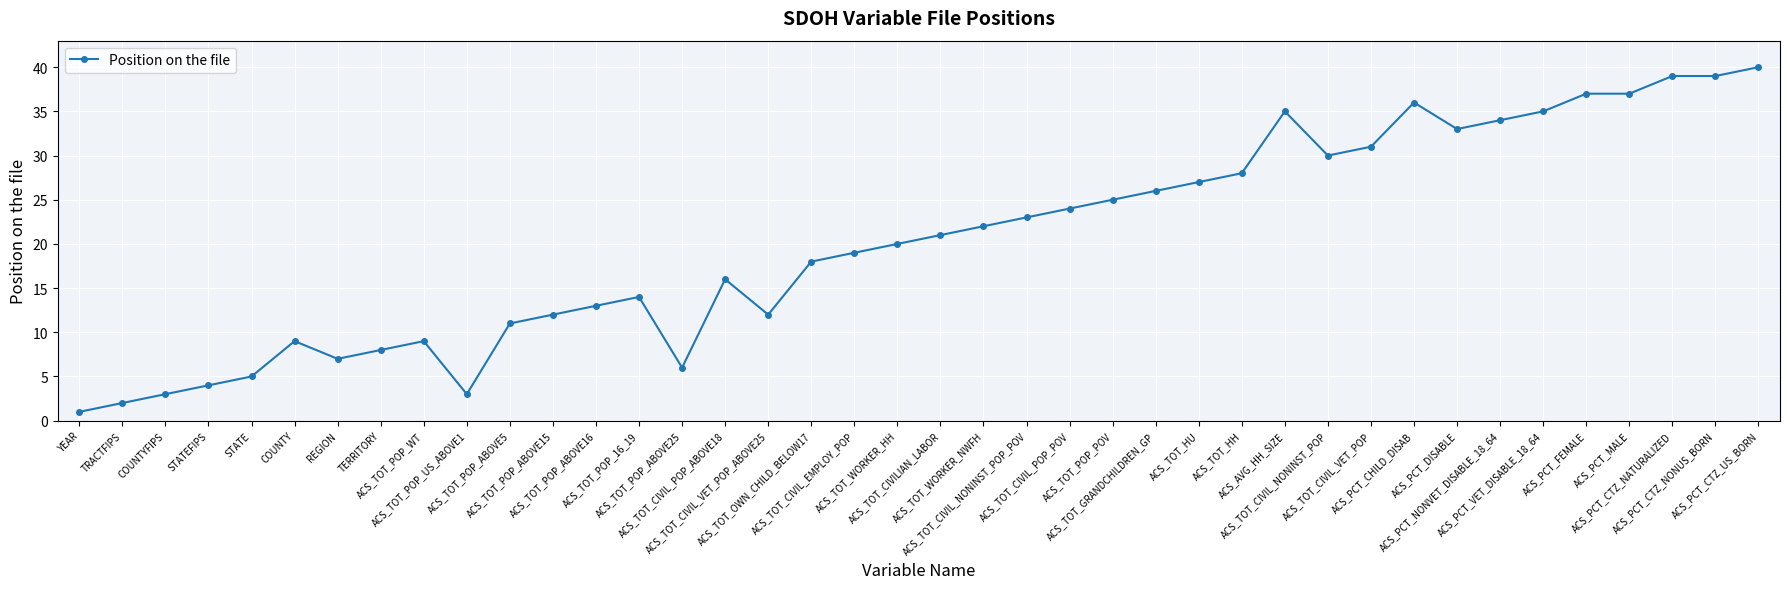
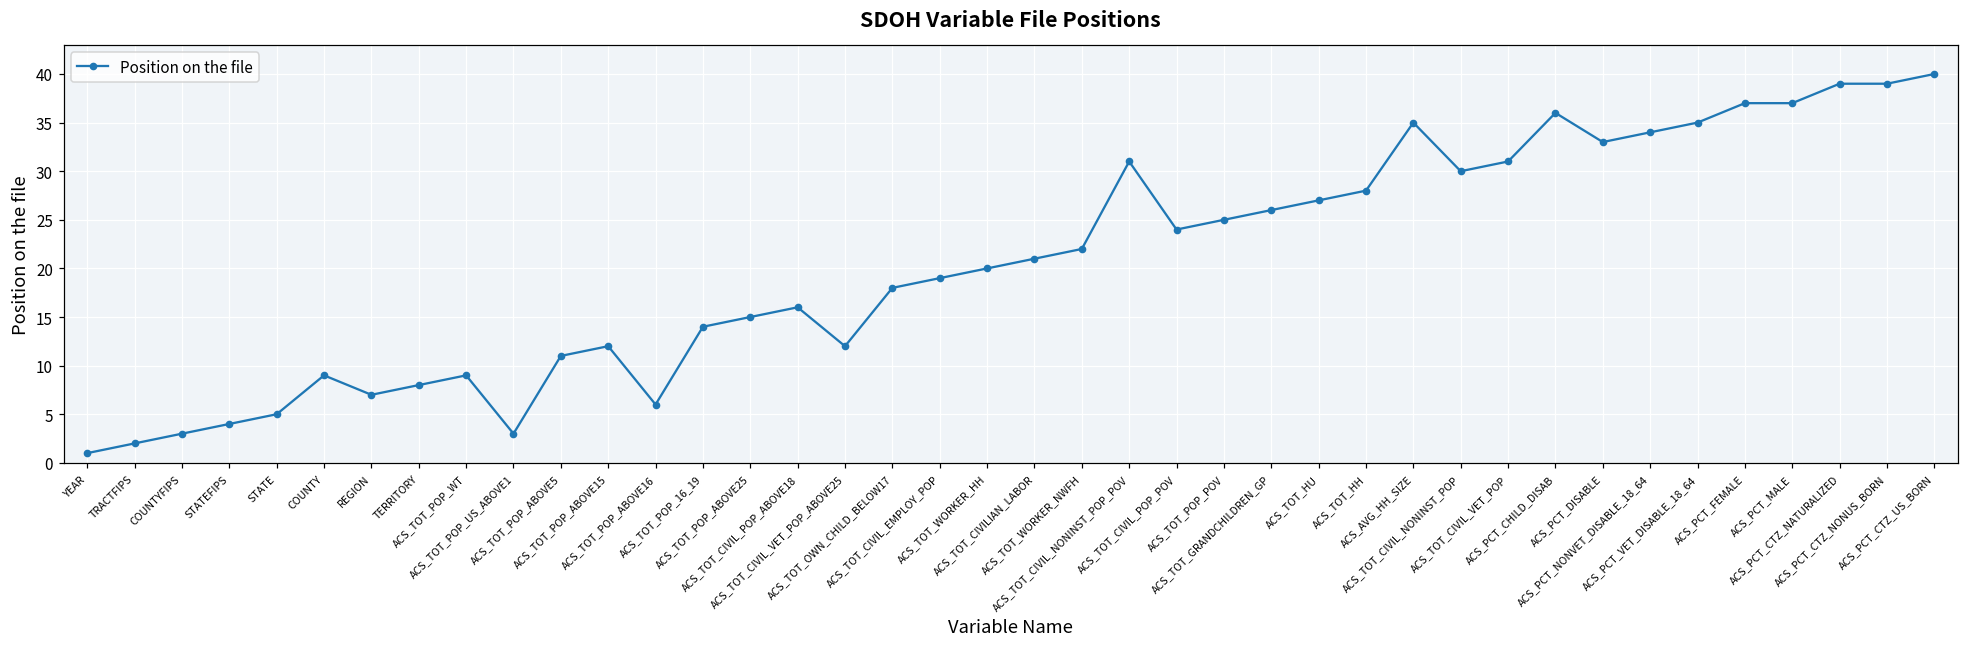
  {
    "YEAR": 1,
    "TRACTFIPS": 2,
    "COUNTYFIPS": 3,
    "STATEFIPS": 4,
    "STATE": 5,
    "COUNTY": 9,
    "REGION": 7,
    "TERRITORY": 8,
    "ACS_TOT_POP_WT": 9,
    "ACS_TOT_POP_US_ABOVE1": 3,
    "ACS_TOT_POP_ABOVE5": 11,
    "ACS_TOT_POP_ABOVE15": 12,
-   "ACS_TOT_POP_ABOVE16": 13,
+   "ACS_TOT_POP_ABOVE16": 6,
    "ACS_TOT_POP_16_19": 14,
-   "ACS_TOT_POP_ABOVE25": 6,
+   "ACS_TOT_POP_ABOVE25": 15,
    "ACS_TOT_CIVIL_POP_ABOVE18": 16,
    "ACS_TOT_CIVIL_VET_POP_ABOVE25": 12,
    "ACS_TOT_OWN_CHILD_BELOW17": 18,
    "ACS_TOT_CIVIL_EMPLOY_POP": 19,
    "ACS_TOT_WORKER_HH": 20,
    "ACS_TOT_CIVILIAN_LABOR": 21,
    "ACS_TOT_WORKER_NWFH": 22,
-   "ACS_TOT_CIVIL_NONINST_POP_POV": 23,
+   "ACS_TOT_CIVIL_NONINST_POP_POV": 31,
    "ACS_TOT_CIVIL_POP_POV": 24,
    "ACS_TOT_POP_POV": 25,
    "ACS_TOT_GRANDCHILDREN_GP": 26,
    "ACS_TOT_HU": 27,
    "ACS_TOT_HH": 28,
    "ACS_AVG_HH_SIZE": 35,
    "ACS_TOT_CIVIL_NONINST_POP": 30,
    "ACS_TOT_CIVIL_VET_POP": 31,
    "ACS_PCT_CHILD_DISAB": 36,
    "ACS_PCT_DISABLE": 33,
    "ACS_PCT_NONVET_DISABLE_18_64": 34,
    "ACS_PCT_VET_DISABLE_18_64": 35,
    "ACS_PCT_FEMALE": 37,
    "ACS_PCT_MALE": 37,
    "ACS_PCT_CTZ_NATURALIZED": 39,
    "ACS_PCT_CTZ_NONUS_BORN": 39,
    "ACS_PCT_CTZ_US_BORN": 40
  }
